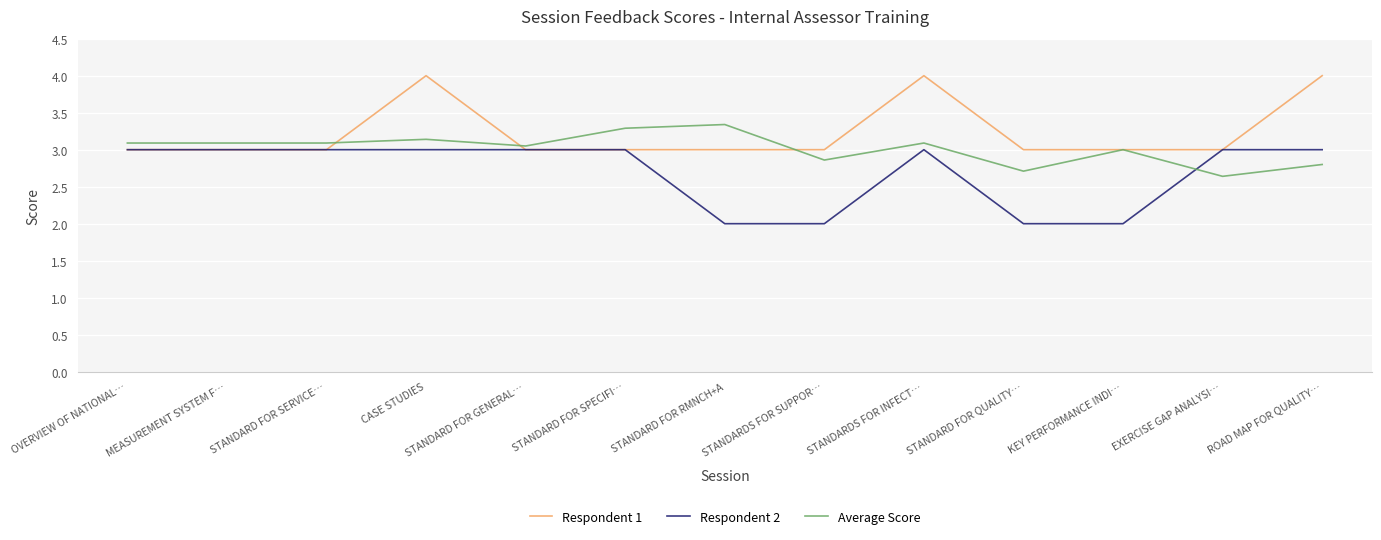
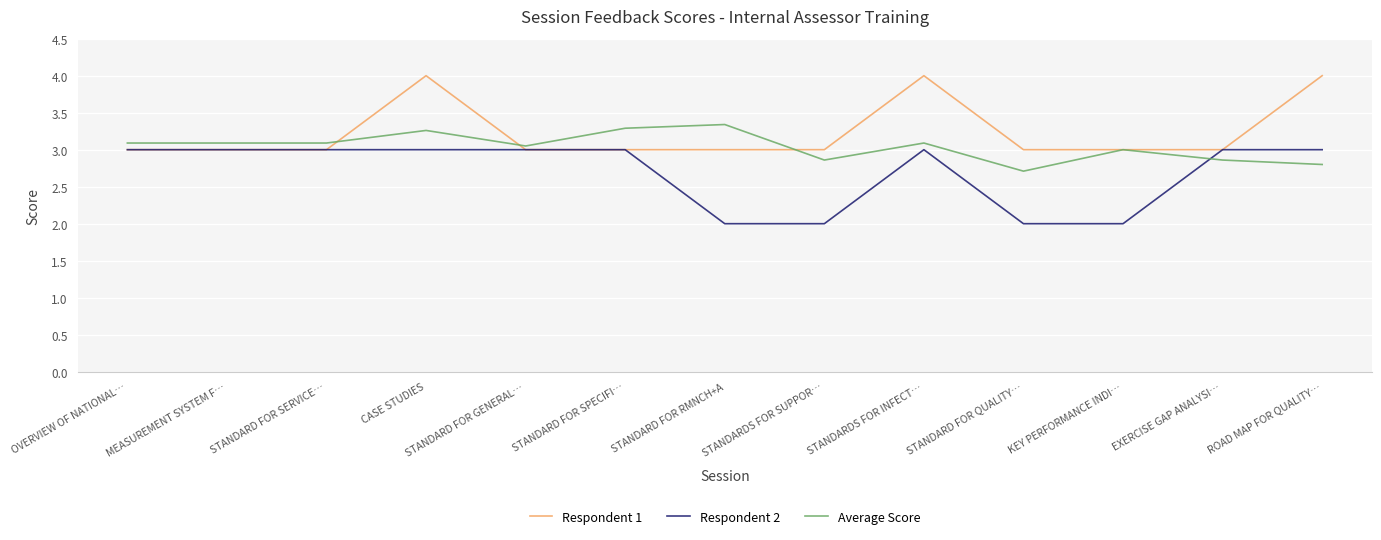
  {
    "Respondent 1": {
      "CASE STUDIES": 4.0,
      "STANDARD FOR RMNCH+A": 3.0,
      "STANDARDS FOR SUPPOR…": 3.0,
      "STANDARDS FOR INFECT…": 4.0,
      "STANDARD FOR QUALITY…": 3.0,
      "ROAD MAP FOR QUALITY…": 4.0
    },
    "Respondent 2": {
      "CASE STUDIES": 3.0,
      "STANDARD FOR RMNCH+A": 2.0,
      "STANDARDS FOR SUPPOR…": 2.0,
      "STANDARDS FOR INFECT…": 3.0,
      "STANDARD FOR QUALITY…": 2.0,
      "KEY PERFORMANCE INDI…": 2.0,
      "ROAD MAP FOR QUALITY…": 3.0
    },
    "Average Score": {
      "OVERVIEW OF NATIONAL…": 3.1,
      "MEASUREMENT SYSTEM F…": 3.1,
      "STANDARD FOR SERVICE…": 3.1,
-     "CASE STUDIES": 3.1,
+     "CASE STUDIES": 3.3,
      "STANDARD FOR GENERAL…": 3.1,
      "STANDARD FOR SPECIFI…": 3.3,
      "STANDARD FOR RMNCH+A": 3.3,
      "STANDARDS FOR SUPPOR…": 2.9,
      "STANDARDS FOR INFECT…": 3.1,
      "STANDARD FOR QUALITY…": 2.7,
-     "EXERCISE GAP ANALYSI…": 2.6,
+     "EXERCISE GAP ANALYSI…": 2.9,
      "ROAD MAP FOR QUALITY…": 2.8
    }
  }
